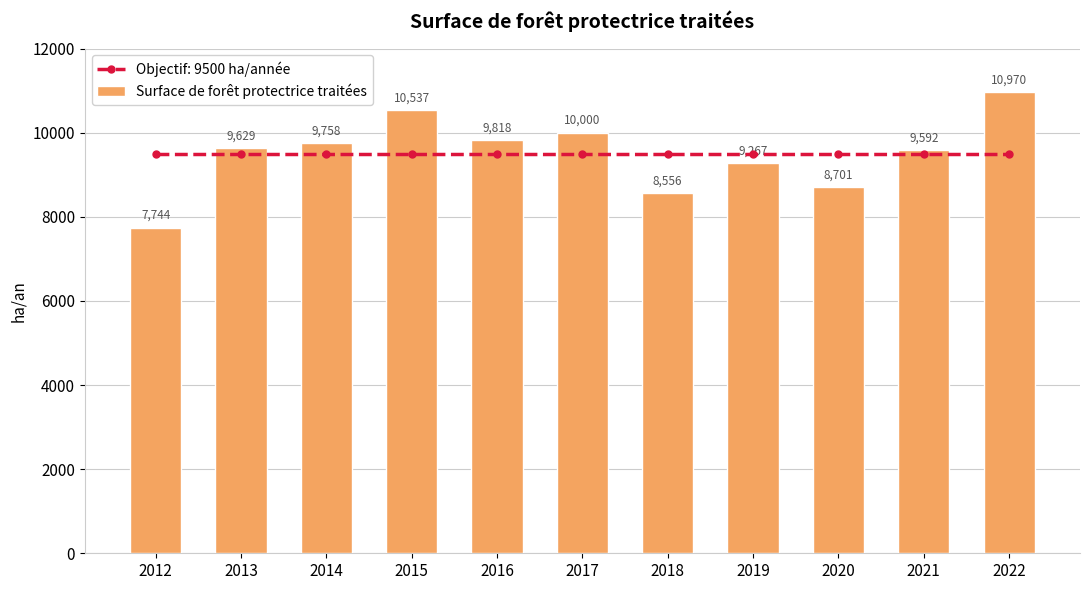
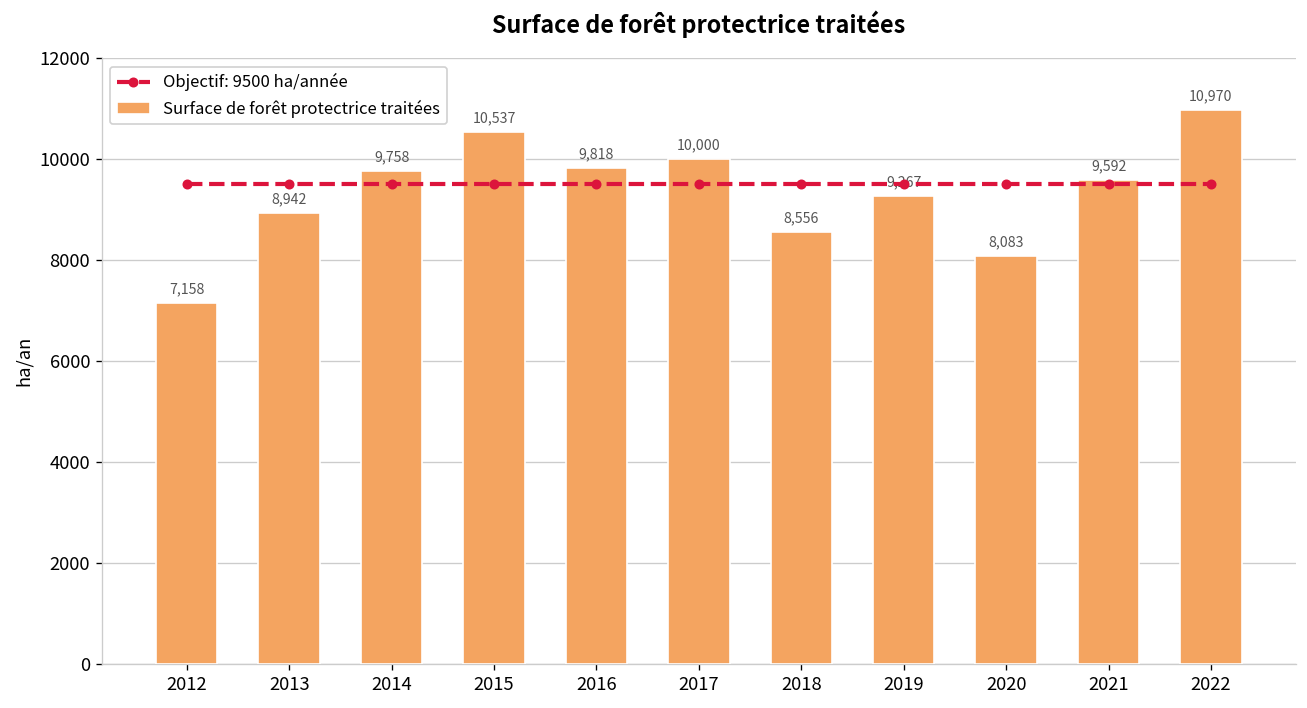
  {
    "Surface de forêt protectrice traitées": {
-     "2012": "7,744",
-     "2013": "9,629",
+     "2012": "7,158",
+     "2013": "8,942",
      "2014": "9,758",
      "2015": "10,537",
      "2016": "9,818",
      "2017": "10,000",
      "2018": "8,556",
-     "2020": "8,701",
+     "2020": "8,083",
      "2021": "9,592",
      "2022": "10,970"
    },
    "Objectif: 9500 ha/année": {
      "2012": "9500",
      "2014": "9500",
      "2015": "9500",
      "2016": "9500",
      "2017": "9500",
      "2018": "9500",
      "2020": "9500",
      "2021": "9500",
      "2022": "9500"
    }
  }
